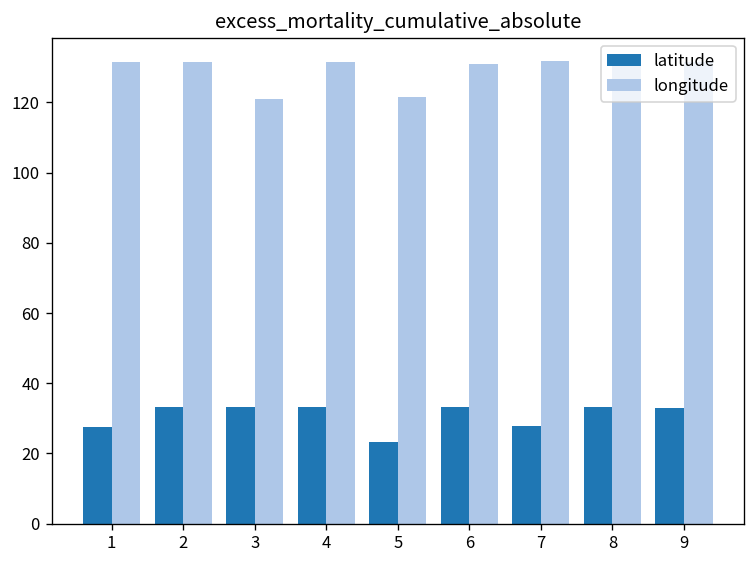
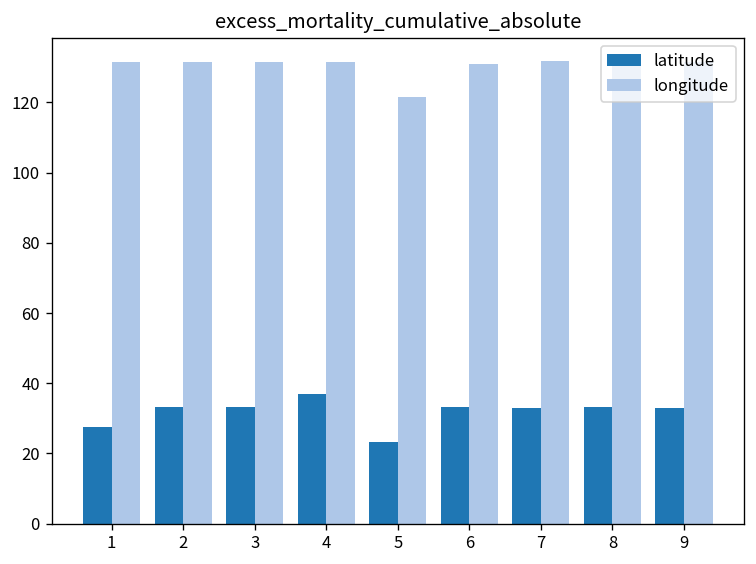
  {
    "latitude": {
      "1": 28,
      "2": 33,
      "3": 33,
-     "4": 33,
+     "4": 37,
      "5": 23,
      "6": 33,
-     "7": 28,
+     "7": 33,
      "8": 33,
      "9": 33
    },
    "longitude": {
      "1": 132,
      "2": 132,
-     "3": 121,
+     "3": 132,
      "4": 132,
      "5": 122,
      "6": 131,
      "7": 132
    }
  }
